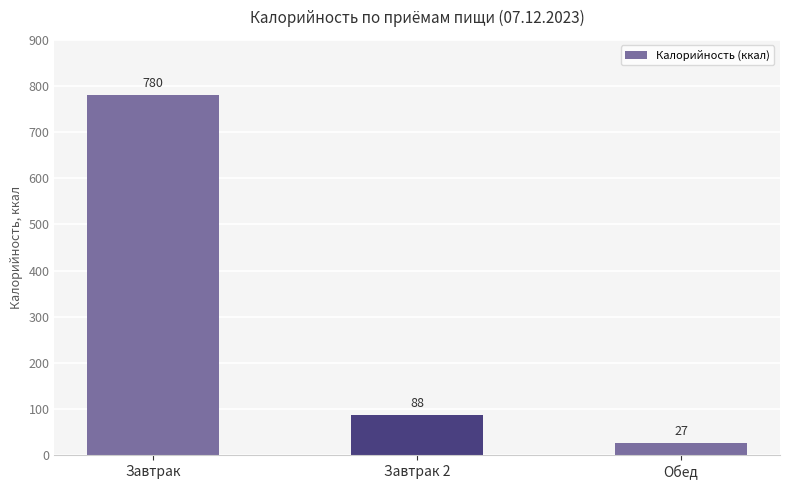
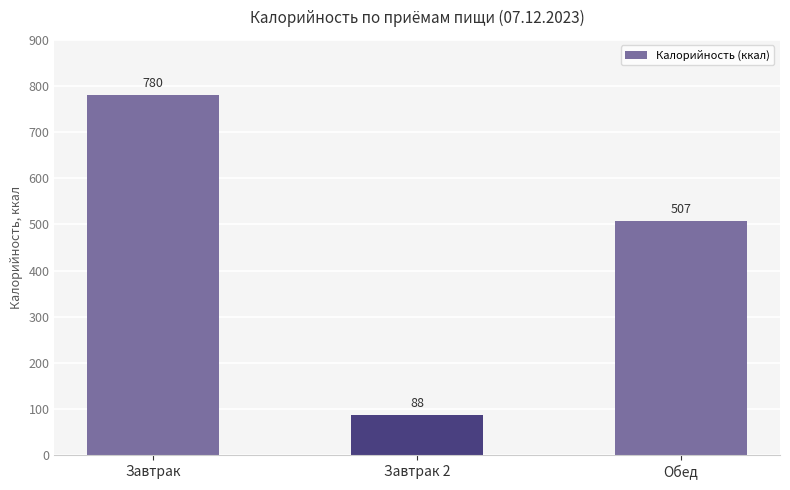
  {
    "Завтрак": 780,
    "Завтрак 2": 88,
-   "Обед": 27
+   "Обед": 507
  }
